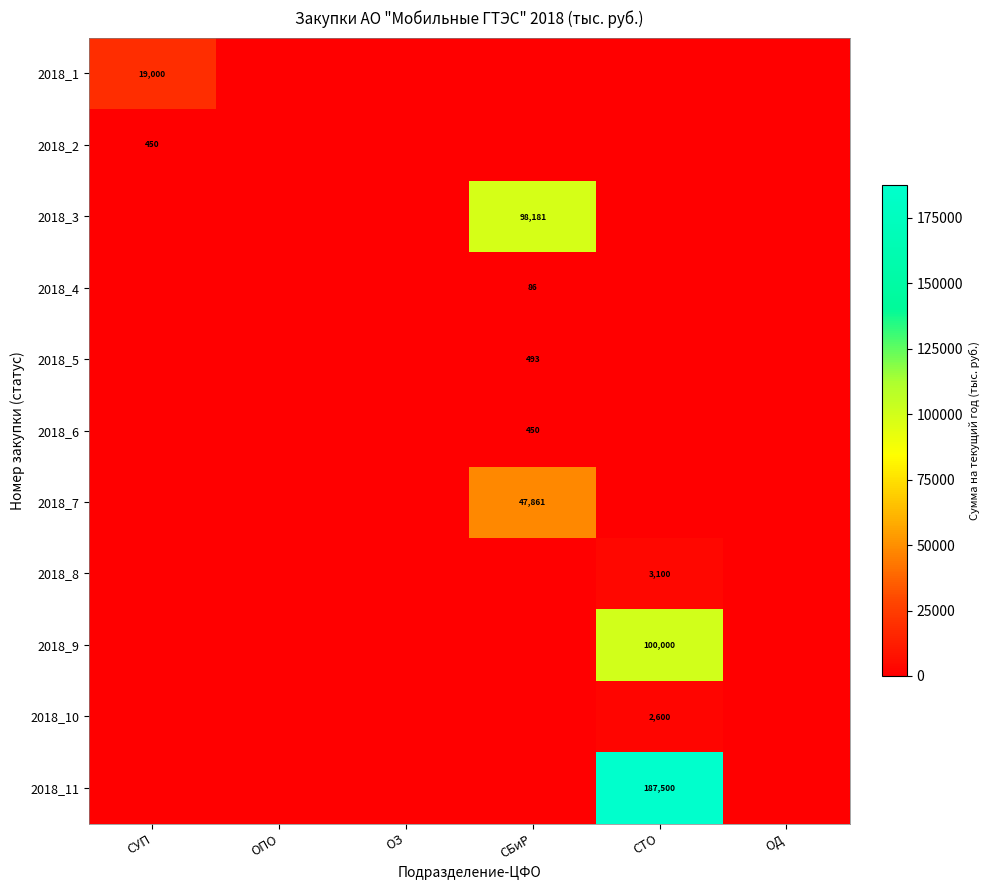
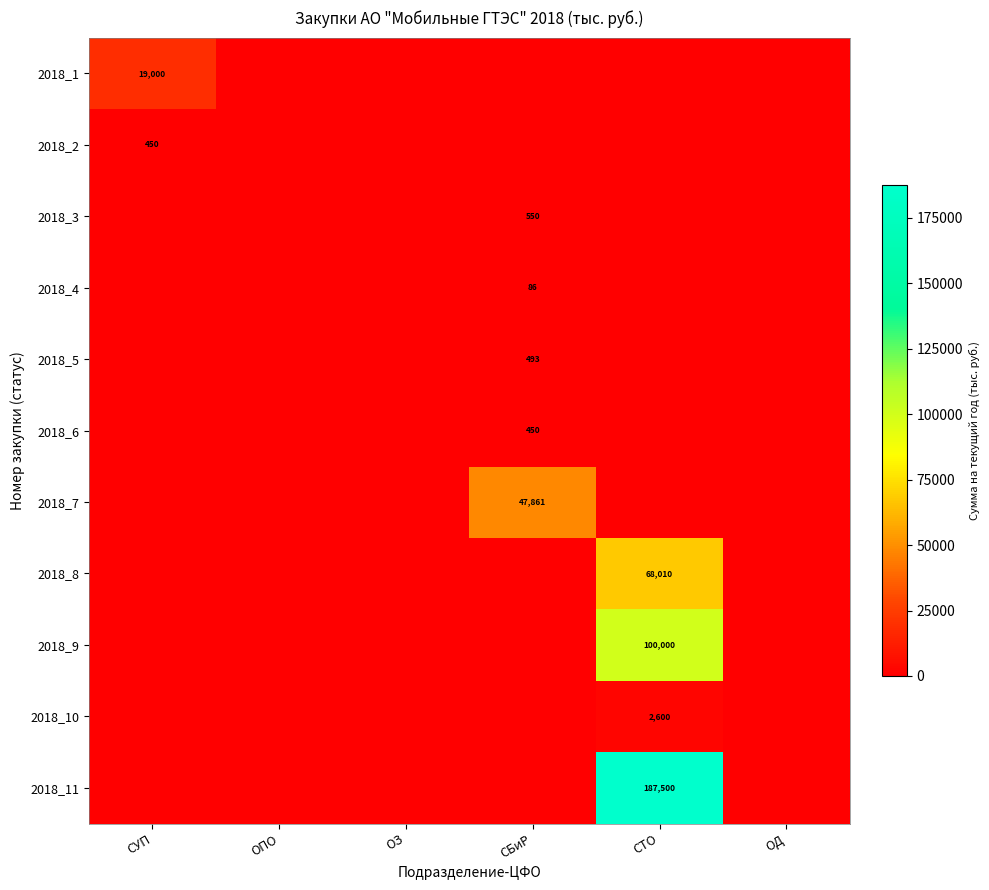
  {
    "2018_1": {
      "СУП": "19,000"
    },
    "2018_2": {
      "СУП": "450"
    },
    "2018_3": {
-     "СБиР": "98,181"
+     "СБиР": "550"
    },
    "2018_4": {
      "СБиР": "86"
    },
    "2018_5": {
      "СБиР": "493"
    },
    "2018_6": {
      "СБиР": "450"
    },
    "2018_7": {
      "СБиР": "47,861"
    },
    "2018_8": {
-     "СТО": "3,100"
+     "СТО": "68,010"
    },
    "2018_9": {
      "СТО": "100,000"
    },
    "2018_10": {
      "СТО": "2,600"
    },
    "2018_11": {
      "СТО": "187,500"
    }
  }
